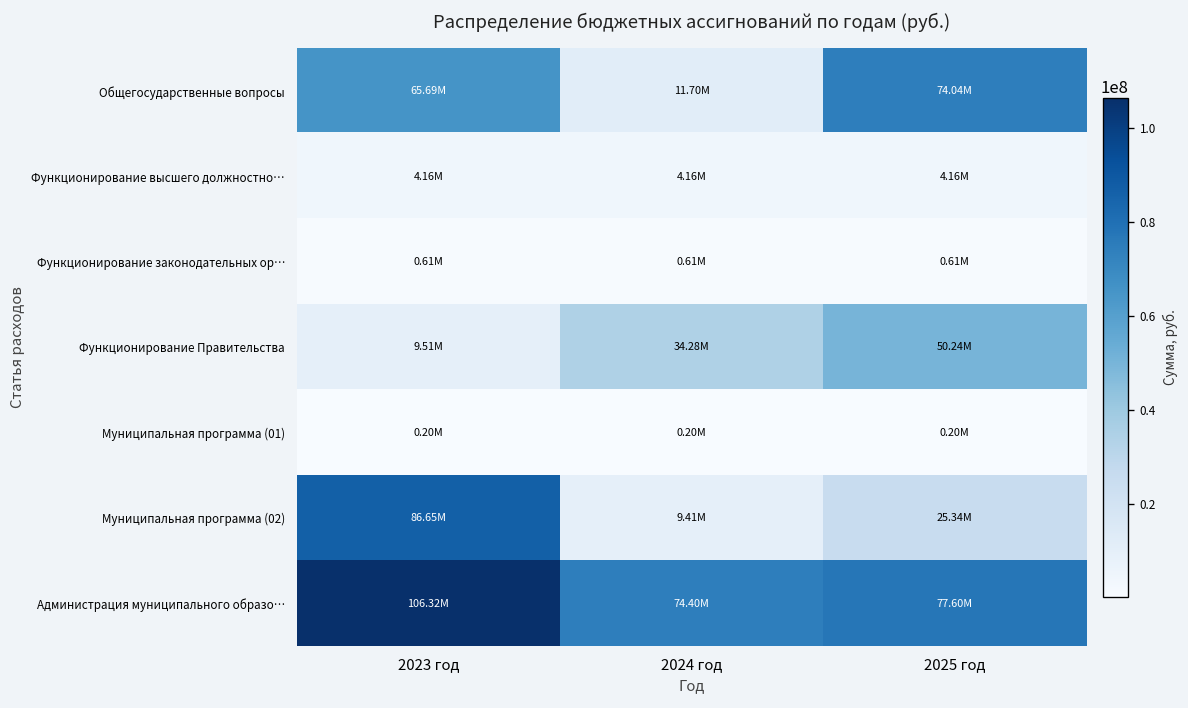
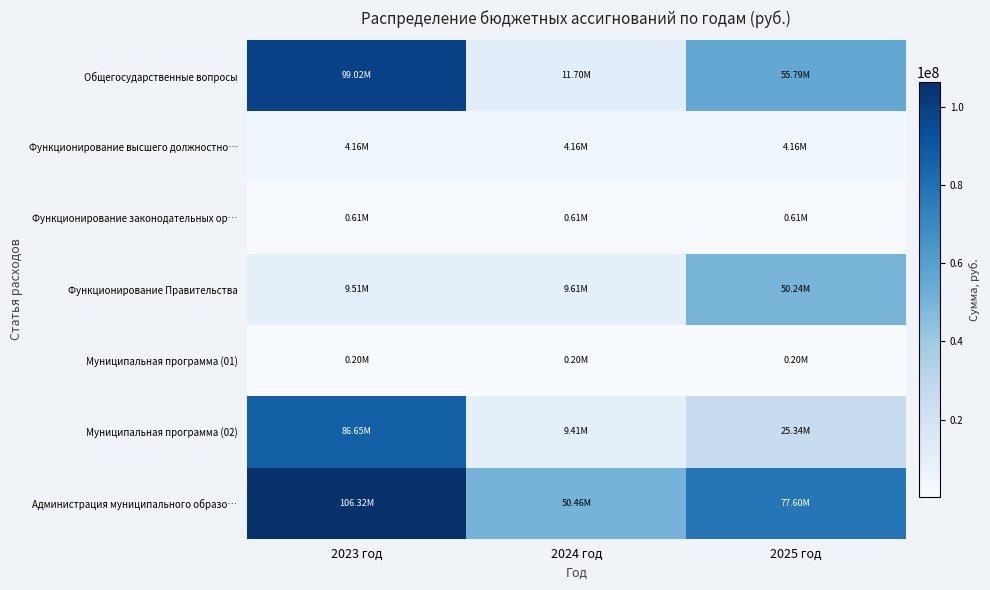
  {
    "Общегосударственные вопросы": {
-     "2023 год": "65.69M",
+     "2023 год": "99.02M",
      "2024 год": "11.70M",
-     "2025 год": "74.04M"
+     "2025 год": "55.79M"
    },
    "Функционирование высшего должностно…": {
      "2023 год": "4.16M",
      "2024 год": "4.16M",
      "2025 год": "4.16M"
    },
    "Функционирование законодательных ор…": {
      "2023 год": "0.61M",
      "2024 год": "0.61M",
      "2025 год": "0.61M"
    },
    "Функционирование Правительства": {
      "2023 год": "9.51M",
-     "2024 год": "34.28M",
+     "2024 год": "9.61M",
      "2025 год": "50.24M"
    },
    "Муниципальная программа (01)": {
      "2023 год": "0.20M",
      "2024 год": "0.20M",
      "2025 год": "0.20M"
    },
    "Муниципальная программа (02)": {
      "2023 год": "86.65M",
      "2024 год": "9.41M",
      "2025 год": "25.34M"
    },
    "Администрация муниципального образо…": {
      "2023 год": "106.32M",
-     "2024 год": "74.40M",
+     "2024 год": "50.46M",
      "2025 год": "77.60M"
    }
  }
